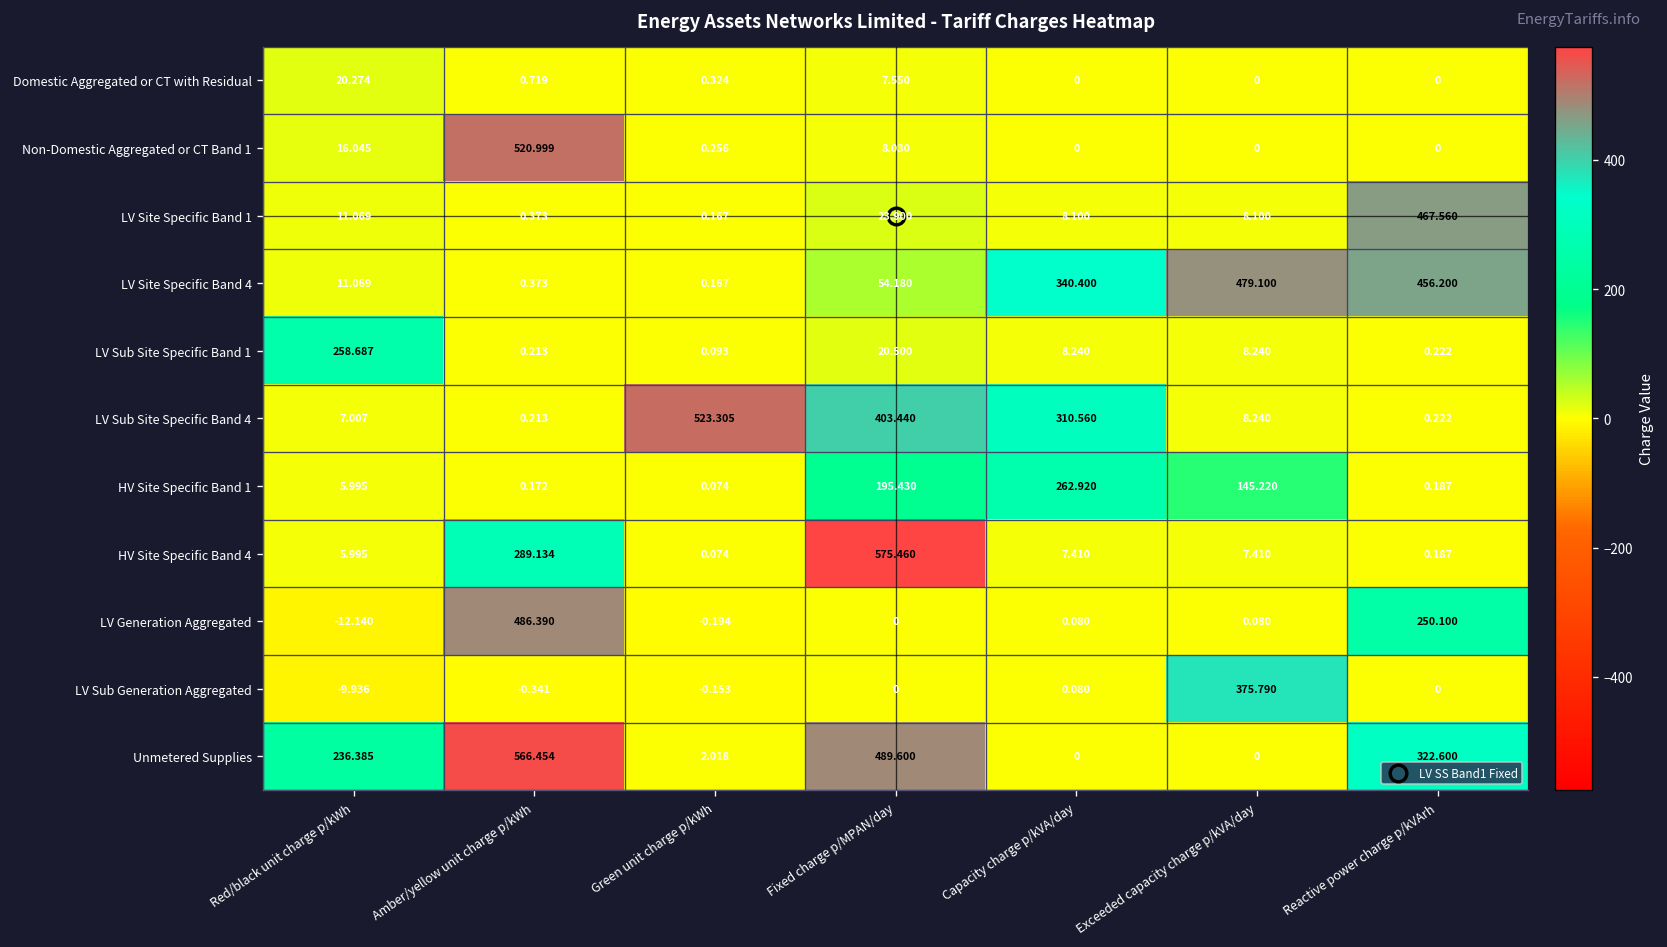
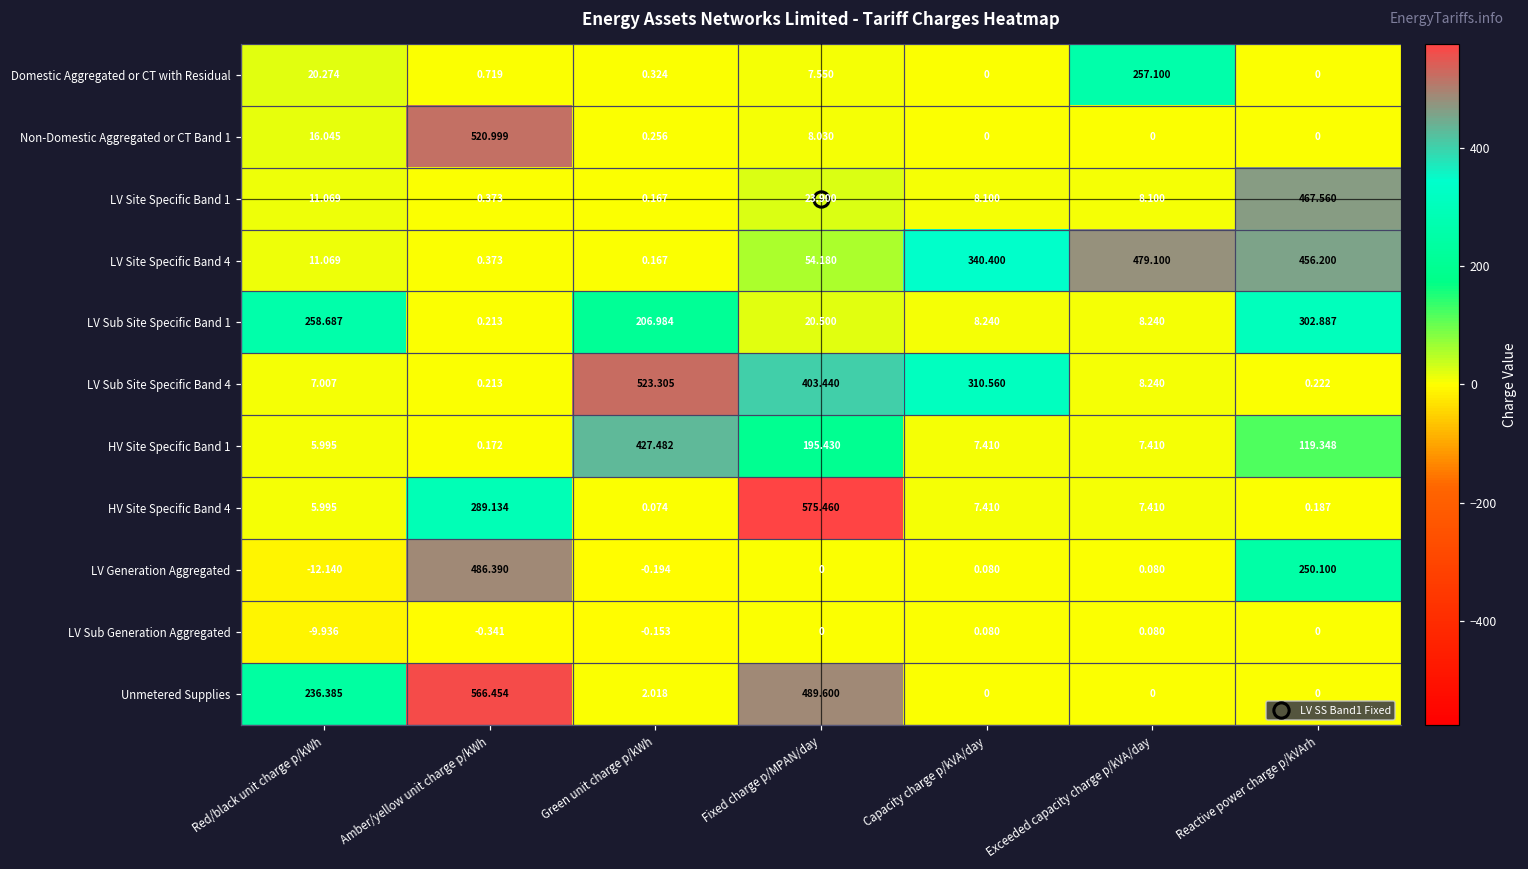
  {
    "Domestic Aggregated or CT with Residual": {
      "Red/black unit charge p/kWh": 20.274,
      "Amber/yellow unit charge p/kWh": 0.719,
      "Green unit charge p/kWh": 0.324,
      "Fixed charge p/MPAN/day": 7.550,
      "Capacity charge p/kVA/day": 0,
-     "Exceeded capacity charge p/kVA/day": 0,
+     "Exceeded capacity charge p/kVA/day": 257.100,
      "Reactive power charge p/kVArh": 0
    },
    "Non-Domestic Aggregated or CT Band 1": {
      "Red/black unit charge p/kWh": 16.045,
      "Amber/yellow unit charge p/kWh": 520.999,
      "Green unit charge p/kWh": 0.256,
      "Fixed charge p/MPAN/day": 8.030,
      "Capacity charge p/kVA/day": 0,
      "Exceeded capacity charge p/kVA/day": 0,
      "Reactive power charge p/kVArh": 0
    },
    "LV Site Specific Band 1": {
      "Red/black unit charge p/kWh": 11.069,
      "Amber/yellow unit charge p/kWh": 0.373,
      "Green unit charge p/kWh": 0.167,
      "Capacity charge p/kVA/day": 8.100,
      "Exceeded capacity charge p/kVA/day": 8.100,
      "Reactive power charge p/kVArh": 467.560
    },
    "LV Site Specific Band 4": {
      "Red/black unit charge p/kWh": 11.069,
      "Amber/yellow unit charge p/kWh": 0.373,
      "Green unit charge p/kWh": 0.167,
      "Fixed charge p/MPAN/day": 54.180,
      "Capacity charge p/kVA/day": 340.400,
      "Exceeded capacity charge p/kVA/day": 479.100,
      "Reactive power charge p/kVArh": 456.200
    },
    "LV Sub Site Specific Band 1": {
      "Red/black unit charge p/kWh": 258.687,
      "Amber/yellow unit charge p/kWh": 0.213,
-     "Green unit charge p/kWh": 0.093,
+     "Green unit charge p/kWh": 206.984,
      "Fixed charge p/MPAN/day": 20.500,
      "Capacity charge p/kVA/day": 8.240,
      "Exceeded capacity charge p/kVA/day": 8.240,
-     "Reactive power charge p/kVArh": 0.222
+     "Reactive power charge p/kVArh": 302.887
    },
    "LV Sub Site Specific Band 4": {
      "Red/black unit charge p/kWh": 7.007,
      "Amber/yellow unit charge p/kWh": 0.213,
      "Green unit charge p/kWh": 523.305,
      "Fixed charge p/MPAN/day": 403.440,
      "Capacity charge p/kVA/day": 310.560,
      "Exceeded capacity charge p/kVA/day": 8.240,
      "Reactive power charge p/kVArh": 0.222
    },
    "HV Site Specific Band 1": {
      "Red/black unit charge p/kWh": 5.995,
      "Amber/yellow unit charge p/kWh": 0.172,
-     "Green unit charge p/kWh": 0.074,
+     "Green unit charge p/kWh": 427.482,
      "Fixed charge p/MPAN/day": 195.430,
-     "Capacity charge p/kVA/day": 262.920,
-     "Exceeded capacity charge p/kVA/day": 145.220,
-     "Reactive power charge p/kVArh": 0.187
+     "Capacity charge p/kVA/day": 7.410,
+     "Exceeded capacity charge p/kVA/day": 7.410,
+     "Reactive power charge p/kVArh": 119.348
    },
    "HV Site Specific Band 4": {
      "Red/black unit charge p/kWh": 5.995,
      "Amber/yellow unit charge p/kWh": 289.134,
      "Green unit charge p/kWh": 0.074,
      "Fixed charge p/MPAN/day": 575.460,
      "Capacity charge p/kVA/day": 7.410,
      "Exceeded capacity charge p/kVA/day": 7.410,
      "Reactive power charge p/kVArh": 0.187
    },
    "LV Generation Aggregated": {
      "Red/black unit charge p/kWh": -12.140,
      "Amber/yellow unit charge p/kWh": 486.390,
      "Green unit charge p/kWh": -0.194,
      "Fixed charge p/MPAN/day": 0,
      "Capacity charge p/kVA/day": 0.080,
      "Exceeded capacity charge p/kVA/day": 0.080,
      "Reactive power charge p/kVArh": 250.100
    },
    "LV Sub Generation Aggregated": {
      "Red/black unit charge p/kWh": -9.936,
      "Amber/yellow unit charge p/kWh": -0.341,
      "Green unit charge p/kWh": -0.153,
      "Fixed charge p/MPAN/day": 0,
      "Capacity charge p/kVA/day": 0.080,
-     "Exceeded capacity charge p/kVA/day": 375.790,
+     "Exceeded capacity charge p/kVA/day": 0.080,
      "Reactive power charge p/kVArh": 0
    },
    "Unmetered Supplies": {
      "Red/black unit charge p/kWh": 236.385,
      "Amber/yellow unit charge p/kWh": 566.454,
      "Green unit charge p/kWh": 2.018,
      "Fixed charge p/MPAN/day": 489.600,
      "Capacity charge p/kVA/day": 0,
      "Exceeded capacity charge p/kVA/day": 0,
-     "Reactive power charge p/kVArh": 322.600
+     "Reactive power charge p/kVArh": 0
    }
  }
